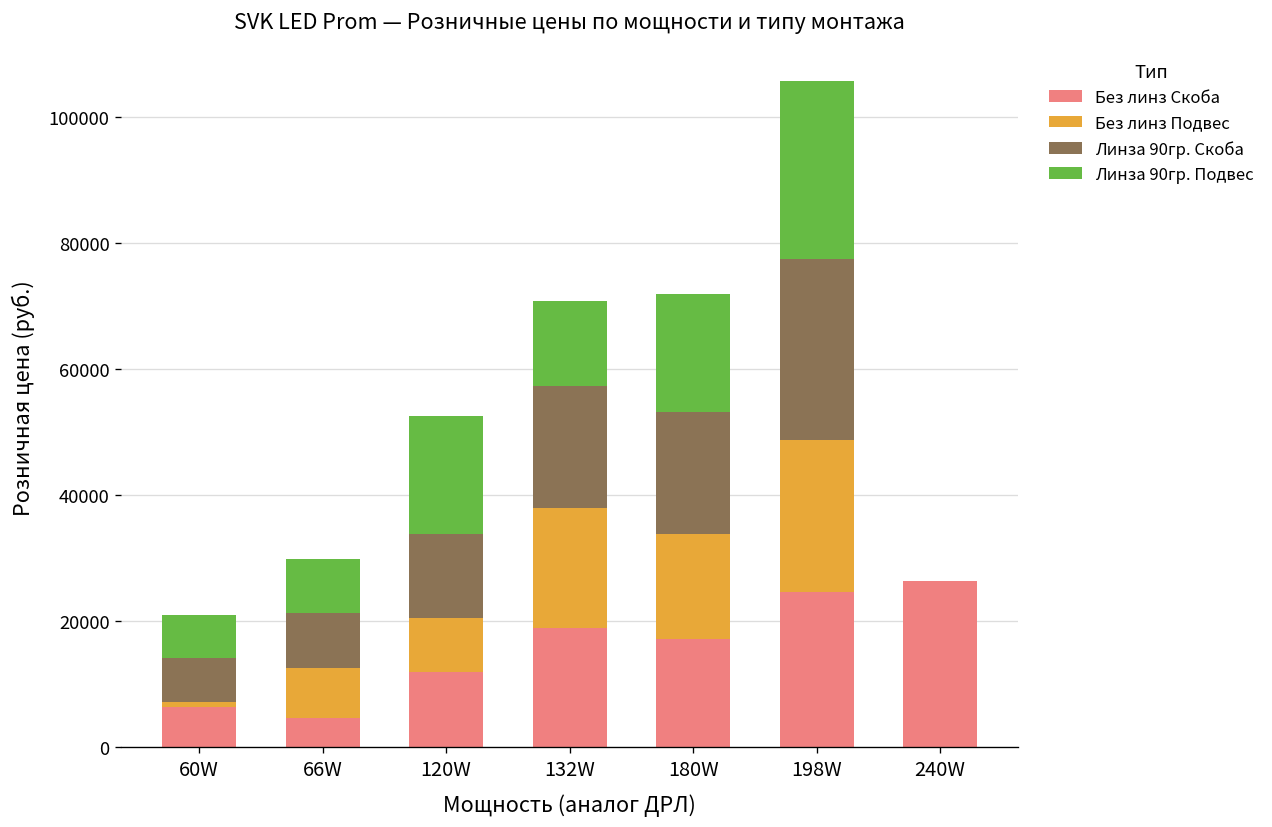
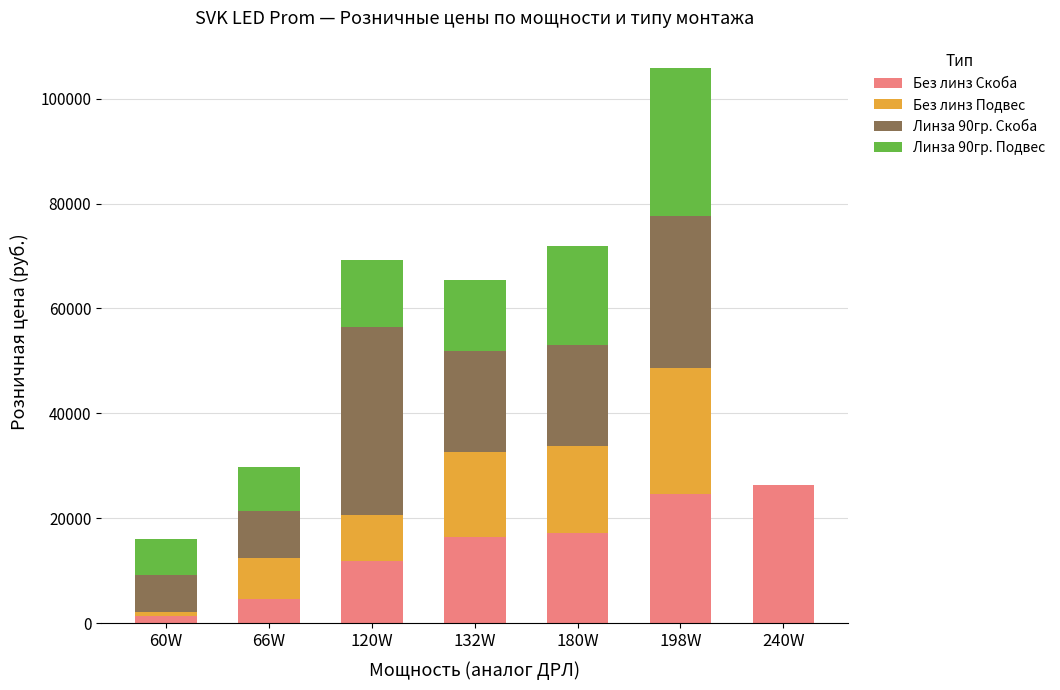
  {
    "Без линз Скоба": {
-     "60W": 6000,
+     "60W": 1000,
      "66W": 5000,
      "120W": 12000,
-     "132W": 19000,
+     "132W": 17000,
      "180W": 17000,
      "198W": 25000,
      "240W": 26000
    },
    "Без линз Подвес": {
      "60W": 1000,
      "66W": 8000,
      "120W": 9000,
-     "132W": 19000,
+     "132W": 16000,
      "180W": 17000,
      "198W": 24000,
      "240W": 0
    },
    "Линза 90гр. Скоба": {
      "60W": 7000,
      "66W": 9000,
-     "120W": 13000,
+     "120W": 36000,
      "132W": 19000,
      "180W": 19000,
      "198W": 29000,
      "240W": 0
    },
    "Линза 90гр. Подвес": {
      "60W": 7000,
      "66W": 9000,
-     "120W": 19000,
+     "120W": 13000,
      "132W": 13000,
      "180W": 19000,
      "198W": 28000,
      "240W": 0
    }
  }
